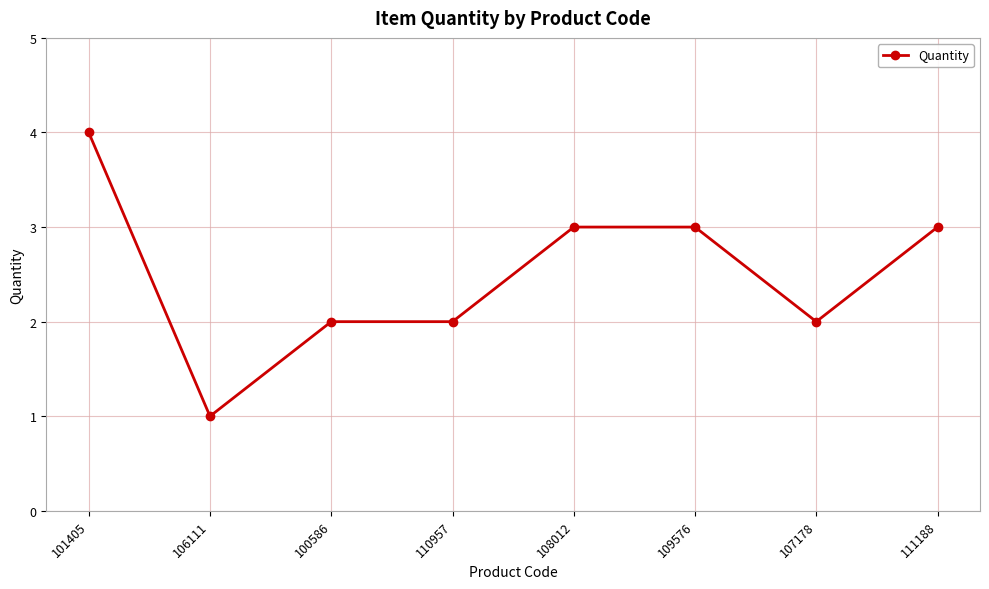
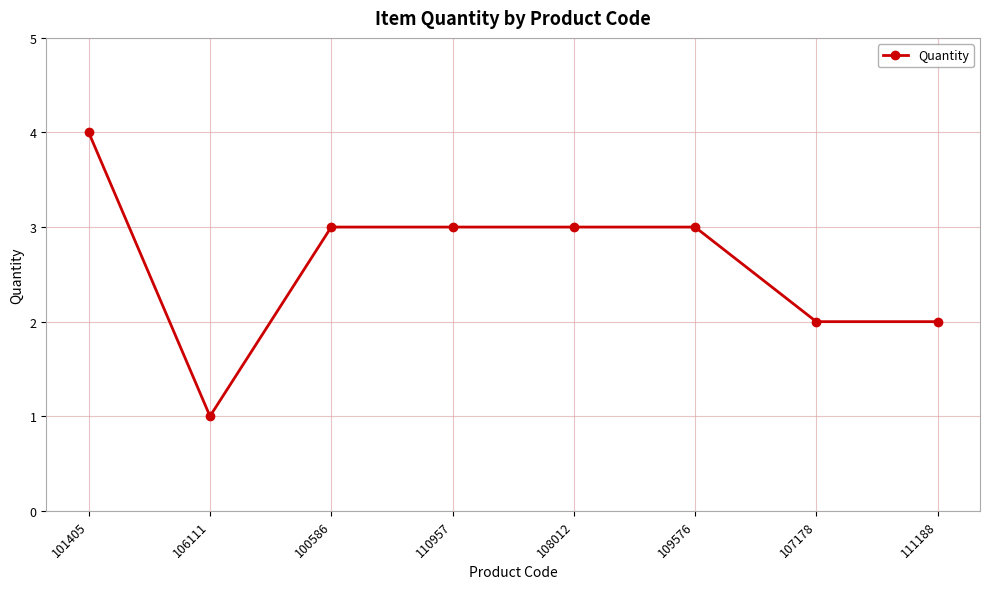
  {
    "101405": 4,
    "106111": 1,
-   "100586": 2,
-   "110957": 2,
+   "100586": 3,
+   "110957": 3,
    "108012": 3,
    "109576": 3,
    "107178": 2,
-   "111188": 3
+   "111188": 2
  }
